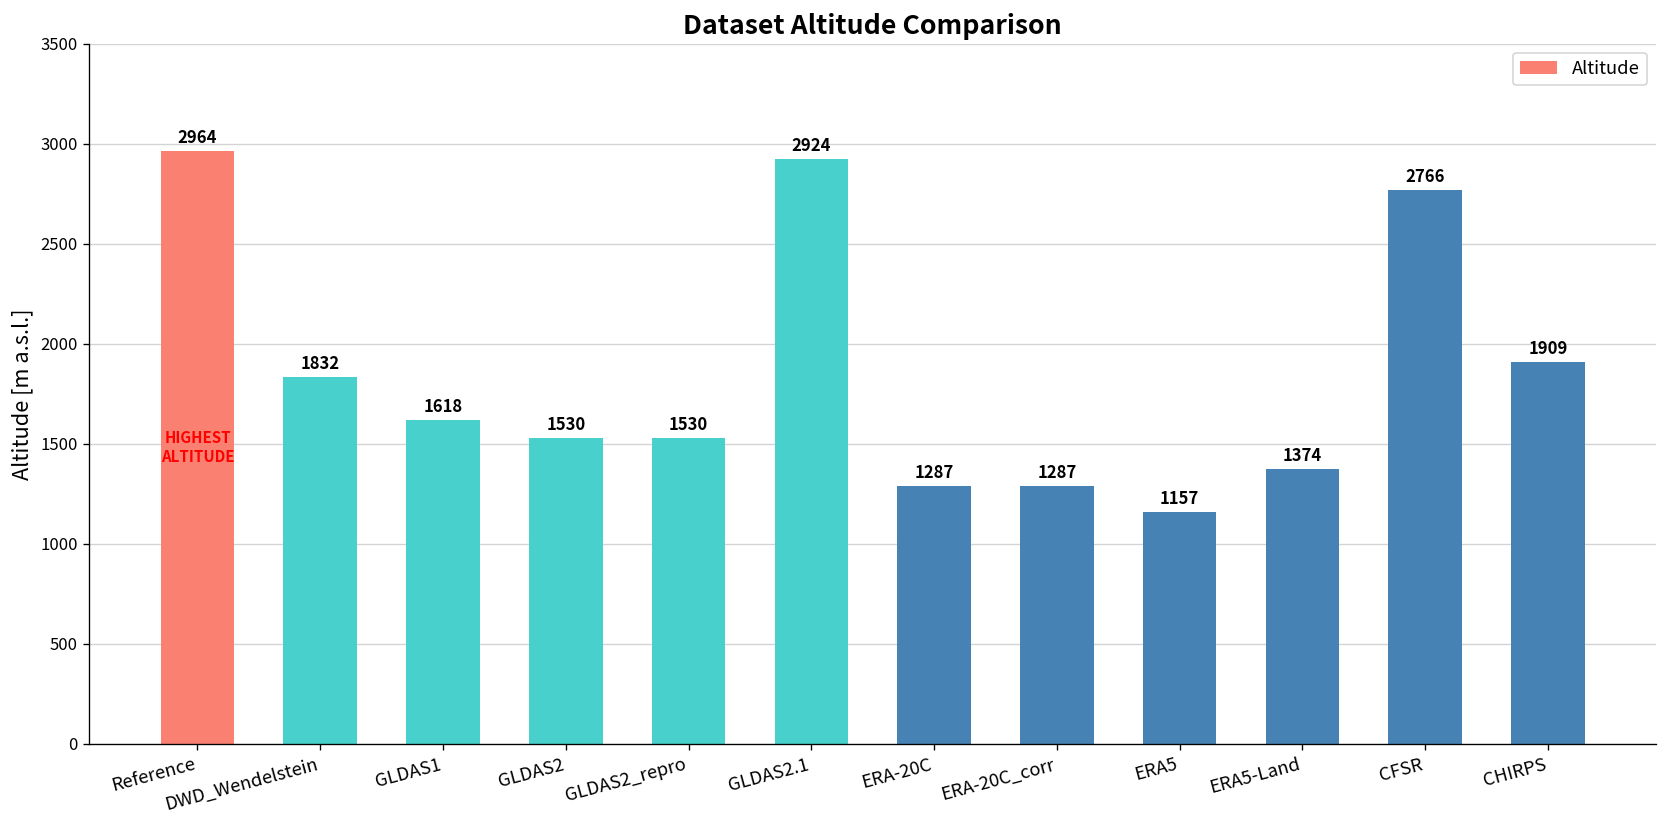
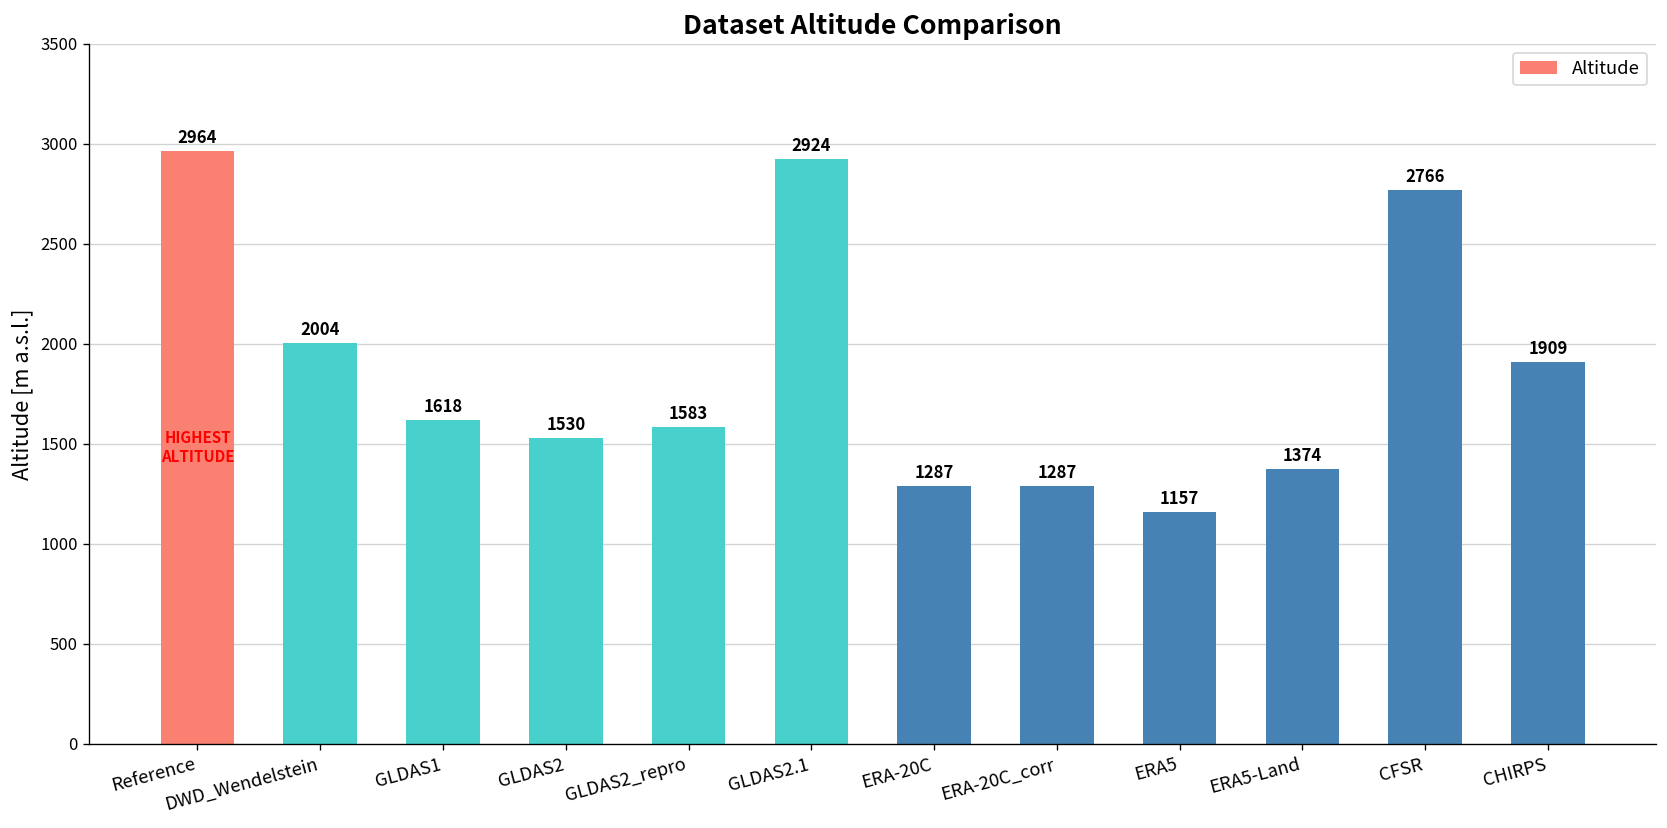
  {
    "Reference": 2964,
-   "DWD_Wendelstein": 1832,
+   "DWD_Wendelstein": 2004,
    "GLDAS1": 1618,
    "GLDAS2": 1530,
-   "GLDAS2_repro": 1530,
+   "GLDAS2_repro": 1583,
    "GLDAS2.1": 2924,
    "ERA-20C": 1287,
    "ERA-20C_corr": 1287,
    "ERA5": 1157,
    "ERA5-Land": 1374,
    "CFSR": 2766,
    "CHIRPS": 1909
  }
